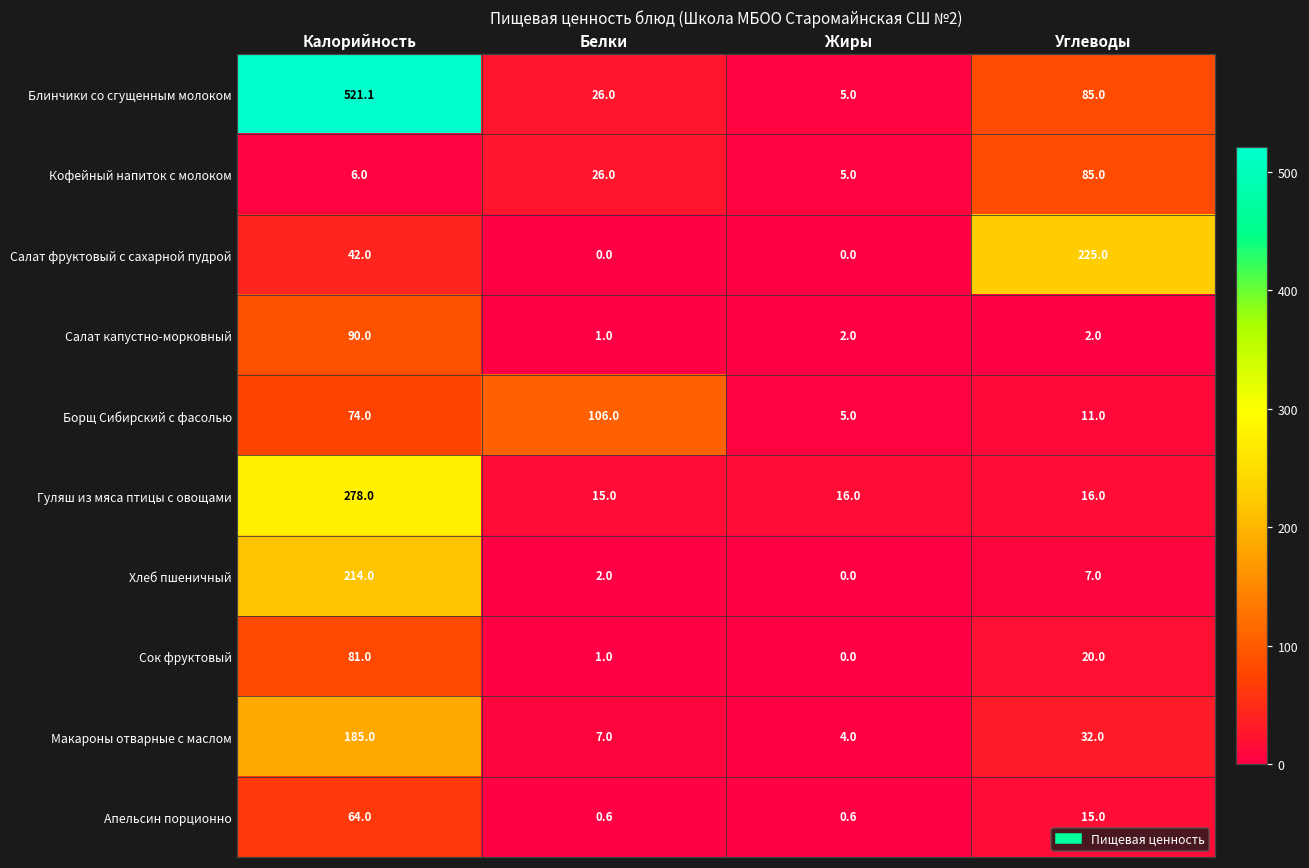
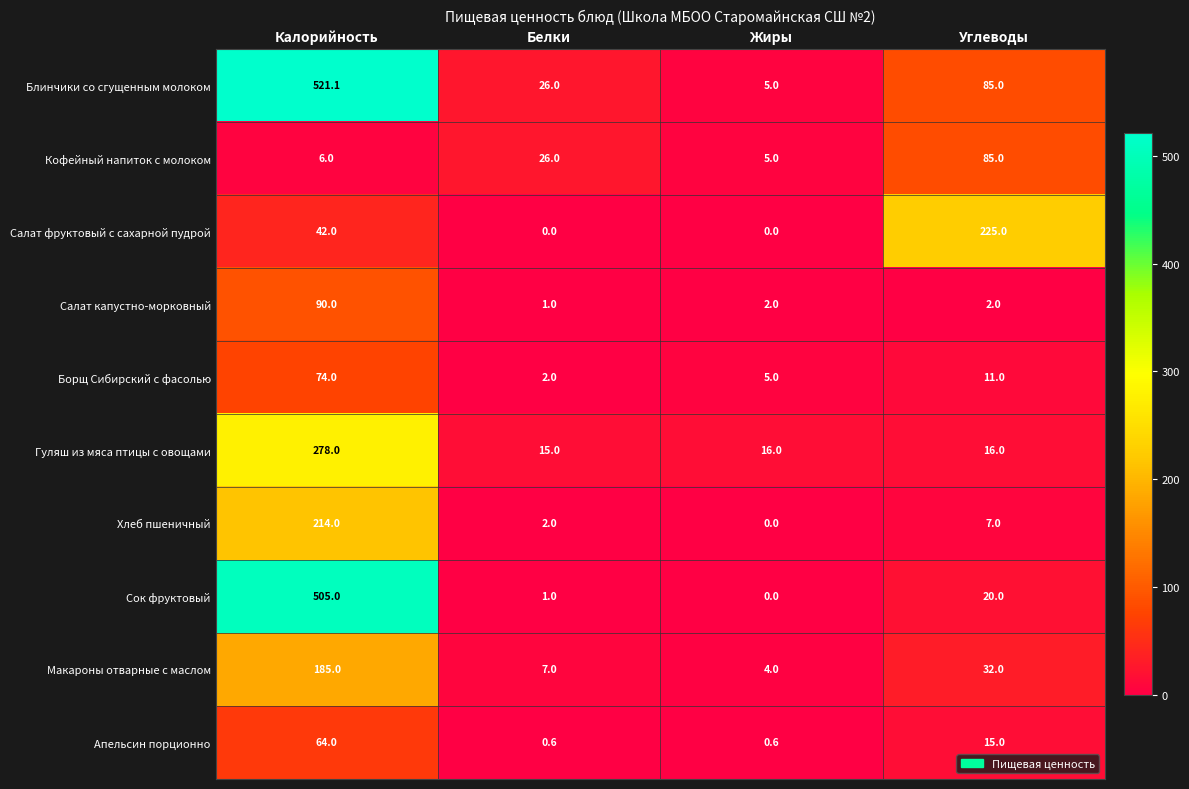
  {
    "Блинчики со сгущенным молоком": {
      "Калорийность": 521.1,
      "Белки": 26.0,
      "Жиры": 5.0,
      "Углеводы": 85.0
    },
    "Кофейный напиток с молоком": {
      "Калорийность": 6.0,
      "Белки": 26.0,
      "Жиры": 5.0,
      "Углеводы": 85.0
    },
    "Салат фруктовый с сахарной пудрой": {
      "Калорийность": 42.0,
      "Белки": 0.0,
      "Жиры": 0.0,
      "Углеводы": 225.0
    },
    "Салат капустно-морковный": {
      "Калорийность": 90.0,
      "Белки": 1.0,
      "Жиры": 2.0,
      "Углеводы": 2.0
    },
    "Борщ Сибирский с фасолью": {
      "Калорийность": 74.0,
-     "Белки": 106.0,
+     "Белки": 2.0,
      "Жиры": 5.0,
      "Углеводы": 11.0
    },
    "Гуляш из мяса птицы с овощами": {
      "Калорийность": 278.0,
      "Белки": 15.0,
      "Жиры": 16.0,
      "Углеводы": 16.0
    },
    "Хлеб пшеничный": {
      "Калорийность": 214.0,
      "Белки": 2.0,
      "Жиры": 0.0,
      "Углеводы": 7.0
    },
    "Сок фруктовый": {
-     "Калорийность": 81.0,
+     "Калорийность": 505.0,
      "Белки": 1.0,
      "Жиры": 0.0,
      "Углеводы": 20.0
    },
    "Макароны отварные с маслом": {
      "Калорийность": 185.0,
      "Белки": 7.0,
      "Жиры": 4.0,
      "Углеводы": 32.0
    },
    "Апельсин порционно": {
      "Калорийность": 64.0,
      "Белки": 0.6,
      "Жиры": 0.6,
      "Углеводы": 15.0
    }
  }
